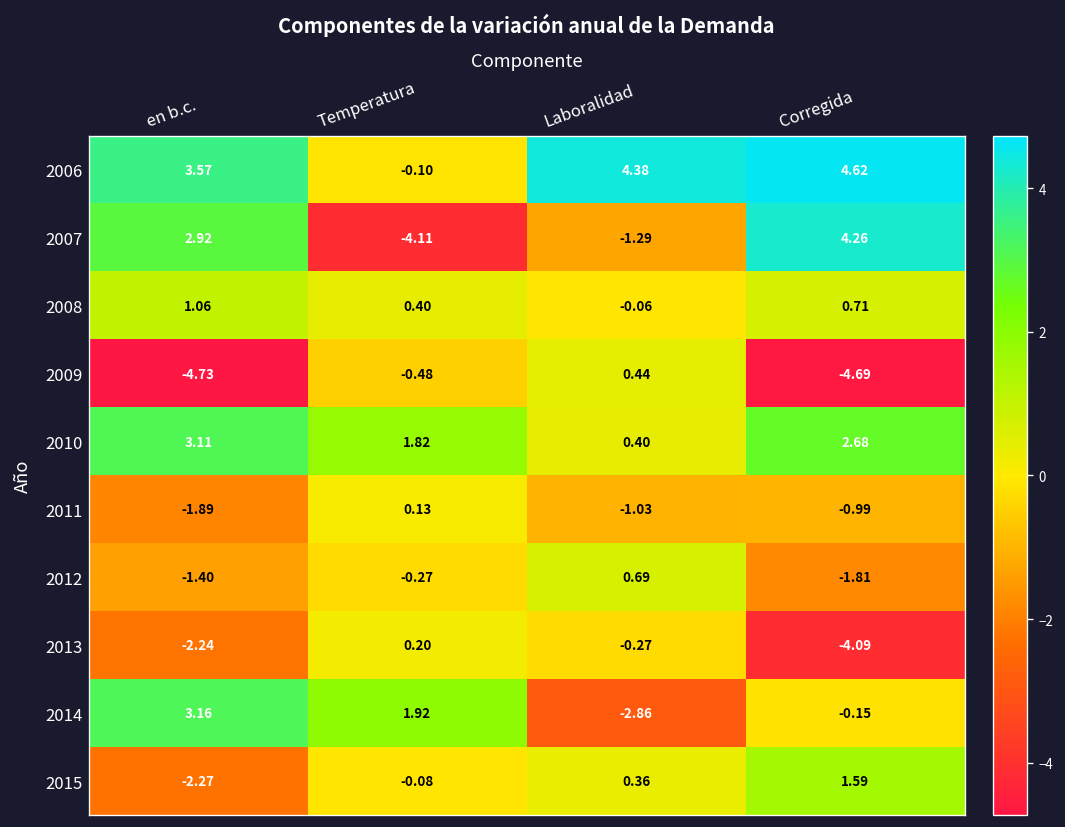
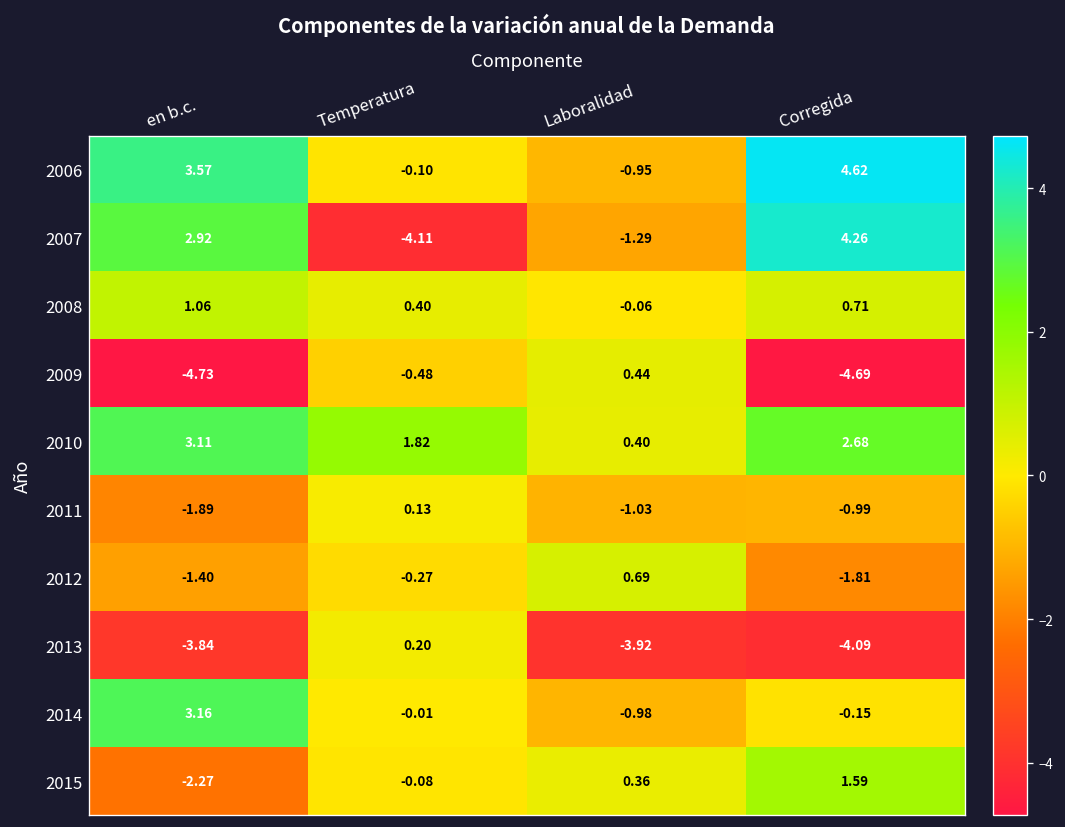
  {
    "2006": {
      "en b.c.": 3.57,
      "Temperatura": -0.10,
-     "Laboralidad": 4.38,
+     "Laboralidad": -0.95,
      "Corregida": 4.62
    },
    "2007": {
      "en b.c.": 2.92,
      "Temperatura": -4.11,
      "Laboralidad": -1.29,
      "Corregida": 4.26
    },
    "2008": {
      "en b.c.": 1.06,
      "Temperatura": 0.40,
      "Laboralidad": -0.06,
      "Corregida": 0.71
    },
    "2009": {
      "en b.c.": -4.73,
      "Temperatura": -0.48,
      "Laboralidad": 0.44,
      "Corregida": -4.69
    },
    "2010": {
      "en b.c.": 3.11,
      "Temperatura": 1.82,
      "Laboralidad": 0.40,
      "Corregida": 2.68
    },
    "2011": {
      "en b.c.": -1.89,
      "Temperatura": 0.13,
      "Laboralidad": -1.03,
      "Corregida": -0.99
    },
    "2012": {
      "en b.c.": -1.40,
      "Temperatura": -0.27,
      "Laboralidad": 0.69,
      "Corregida": -1.81
    },
    "2013": {
-     "en b.c.": -2.24,
+     "en b.c.": -3.84,
      "Temperatura": 0.20,
-     "Laboralidad": -0.27,
+     "Laboralidad": -3.92,
      "Corregida": -4.09
    },
    "2014": {
      "en b.c.": 3.16,
-     "Temperatura": 1.92,
-     "Laboralidad": -2.86,
+     "Temperatura": -0.01,
+     "Laboralidad": -0.98,
      "Corregida": -0.15
    },
    "2015": {
      "en b.c.": -2.27,
      "Temperatura": -0.08,
      "Laboralidad": 0.36,
      "Corregida": 1.59
    }
  }
